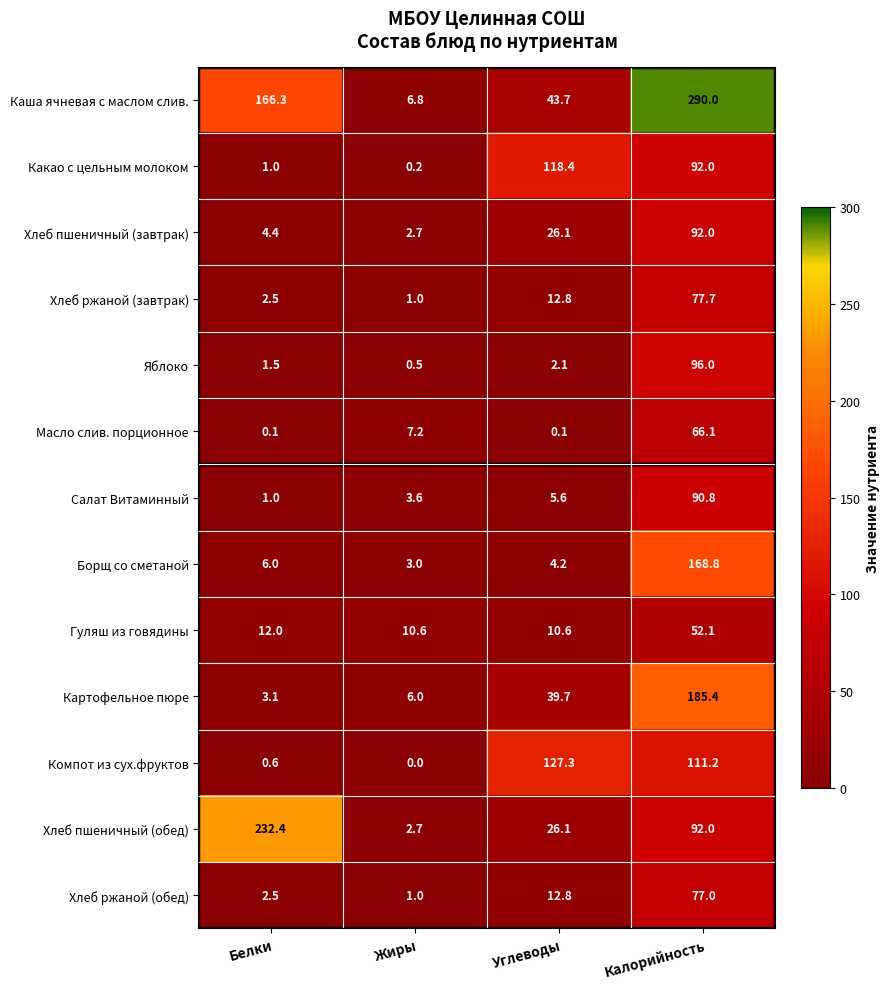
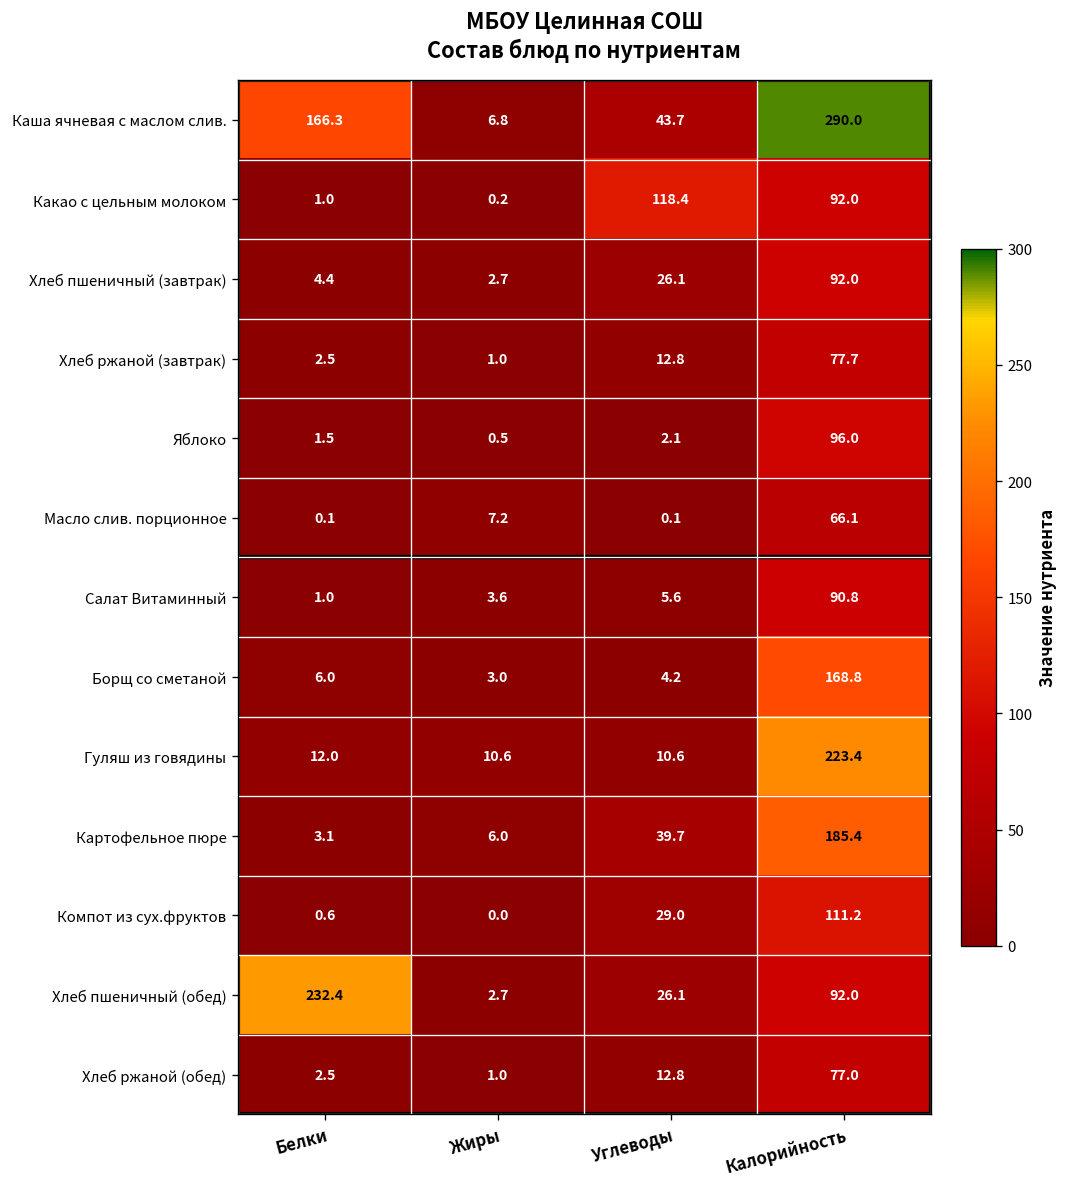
  {
    "Каша ячневая с маслом слив.": {
      "Белки": 166.3,
      "Жиры": 6.8,
      "Углеводы": 43.7,
      "Калорийность": 290.0
    },
    "Какао с цельным молоком": {
      "Белки": 1.0,
      "Жиры": 0.2,
      "Углеводы": 118.4,
      "Калорийность": 92.0
    },
    "Хлеб пшеничный (завтрак)": {
      "Белки": 4.4,
      "Жиры": 2.7,
      "Углеводы": 26.1,
      "Калорийность": 92.0
    },
    "Хлеб ржаной (завтрак)": {
      "Белки": 2.5,
      "Жиры": 1.0,
      "Углеводы": 12.8,
      "Калорийность": 77.7
    },
    "Яблоко": {
      "Белки": 1.5,
      "Жиры": 0.5,
      "Углеводы": 2.1,
      "Калорийность": 96.0
    },
    "Масло слив. порционное": {
      "Белки": 0.1,
      "Жиры": 7.2,
      "Углеводы": 0.1,
      "Калорийность": 66.1
    },
    "Салат Витаминный": {
      "Белки": 1.0,
      "Жиры": 3.6,
      "Углеводы": 5.6,
      "Калорийность": 90.8
    },
    "Борщ со сметаной": {
      "Белки": 6.0,
      "Жиры": 3.0,
      "Углеводы": 4.2,
      "Калорийность": 168.8
    },
    "Гуляш из говядины": {
      "Белки": 12.0,
      "Жиры": 10.6,
      "Углеводы": 10.6,
-     "Калорийность": 52.1
+     "Калорийность": 223.4
    },
    "Картофельное пюре": {
      "Белки": 3.1,
      "Жиры": 6.0,
      "Углеводы": 39.7,
      "Калорийность": 185.4
    },
    "Компот из сух.фруктов": {
      "Белки": 0.6,
      "Жиры": 0.0,
-     "Углеводы": 127.3,
+     "Углеводы": 29.0,
      "Калорийность": 111.2
    },
    "Хлеб пшеничный (обед)": {
      "Белки": 232.4,
      "Жиры": 2.7,
      "Углеводы": 26.1,
      "Калорийность": 92.0
    },
    "Хлеб ржаной (обед)": {
      "Белки": 2.5,
      "Жиры": 1.0,
      "Углеводы": 12.8,
      "Калорийность": 77.0
    }
  }
